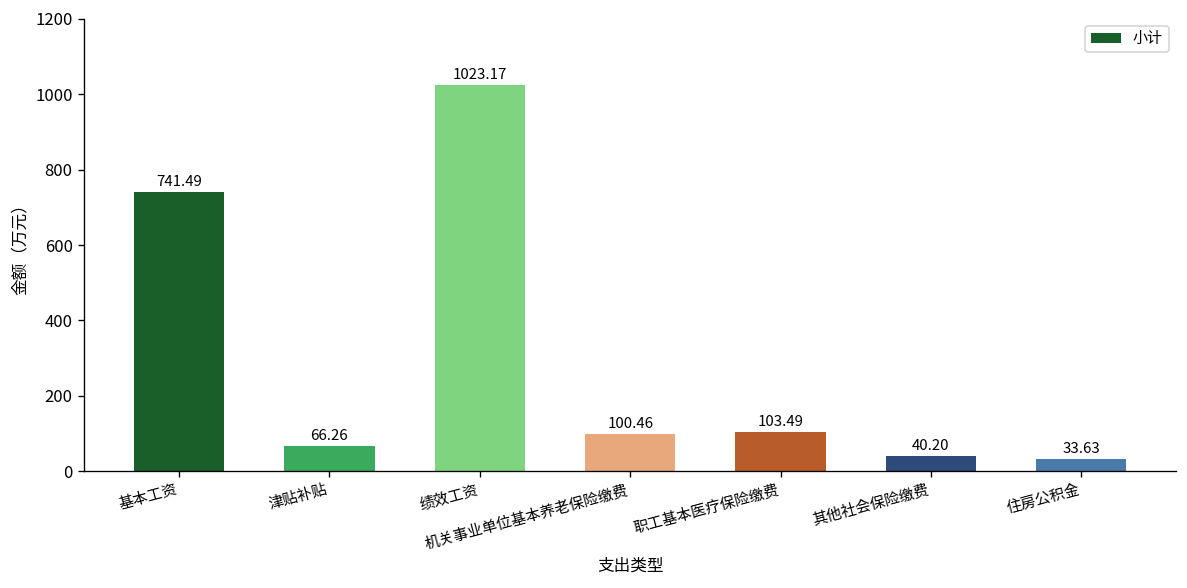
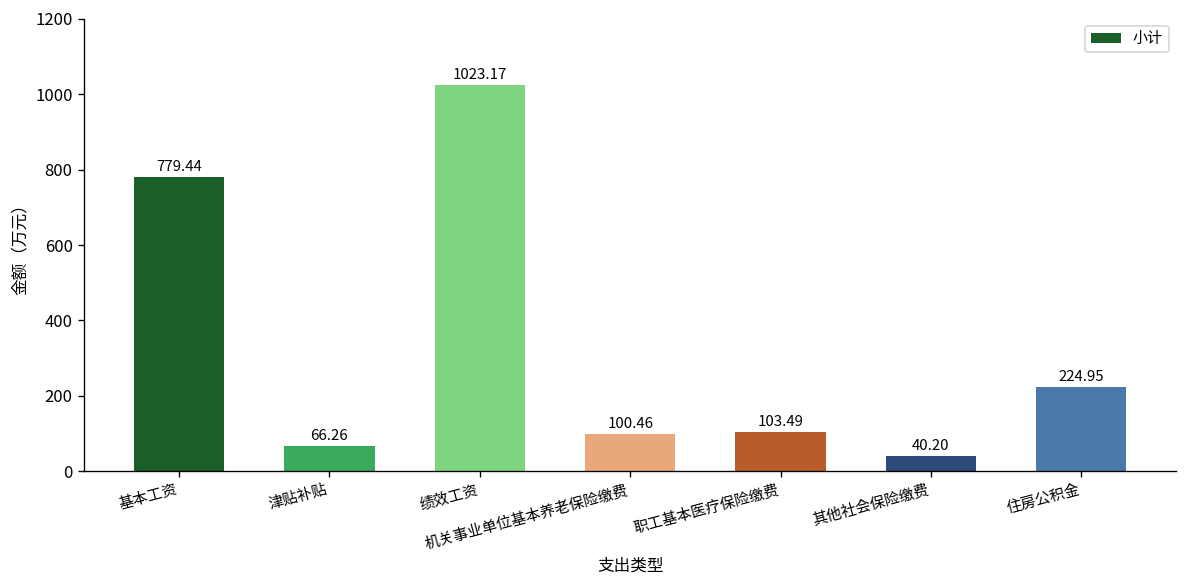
  {
-   "基本工资": 741.49,
+   "基本工资": 779.44,
    "津贴补贴": 66.26,
    "绩效工资": 1023.17,
    "机关事业单位基本养老保险缴费": 100.46,
    "职工基本医疗保险缴费": 103.49,
    "其他社会保险缴费": 40.20,
-   "住房公积金": 33.63
+   "住房公积金": 224.95
  }
